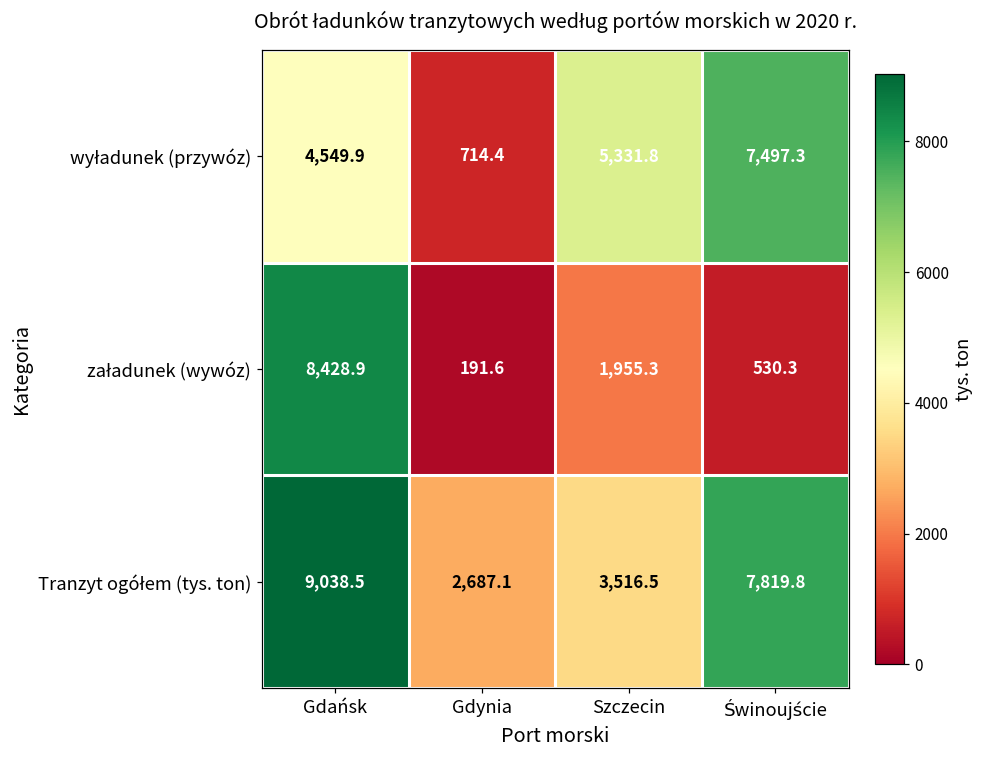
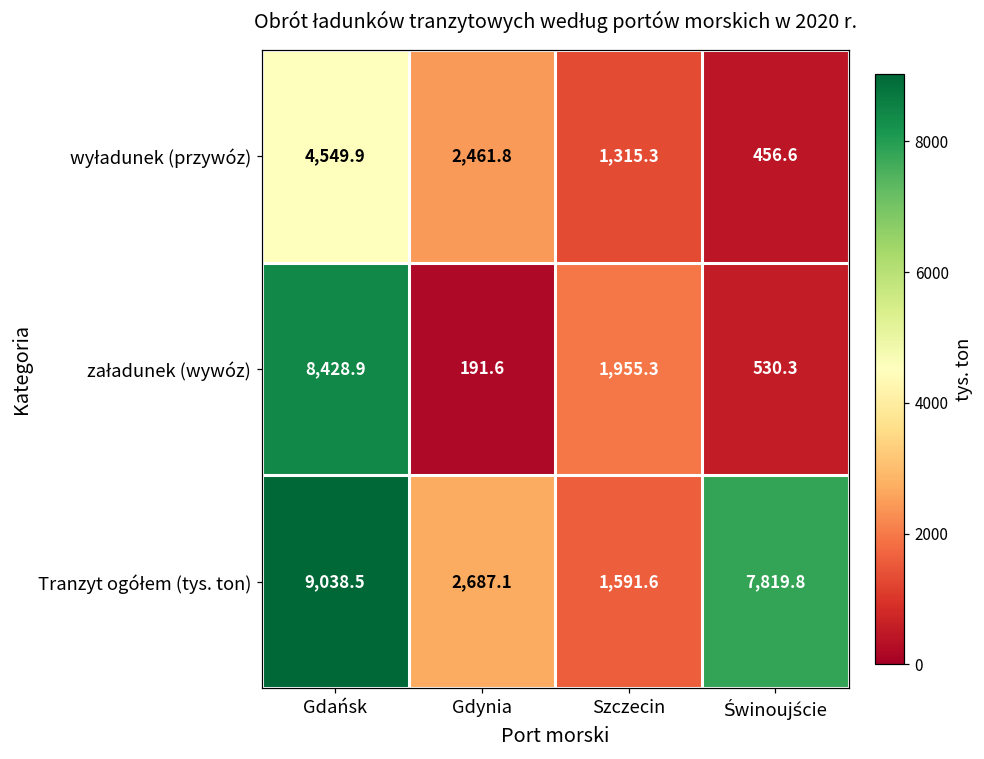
  {
    "wyładunek (przywóz)": {
      "Gdańsk": "4,549.9",
-     "Gdynia": "714.4",
-     "Szczecin": "5,331.8",
-     "Świnoujście": "7,497.3"
+     "Gdynia": "2,461.8",
+     "Szczecin": "1,315.3",
+     "Świnoujście": "456.6"
    },
    "załadunek (wywóz)": {
      "Gdańsk": "8,428.9",
      "Gdynia": "191.6",
      "Szczecin": "1,955.3",
      "Świnoujście": "530.3"
    },
    "Tranzyt ogółem (tys. ton)": {
      "Gdańsk": "9,038.5",
      "Gdynia": "2,687.1",
-     "Szczecin": "3,516.5",
+     "Szczecin": "1,591.6",
      "Świnoujście": "7,819.8"
    }
  }
